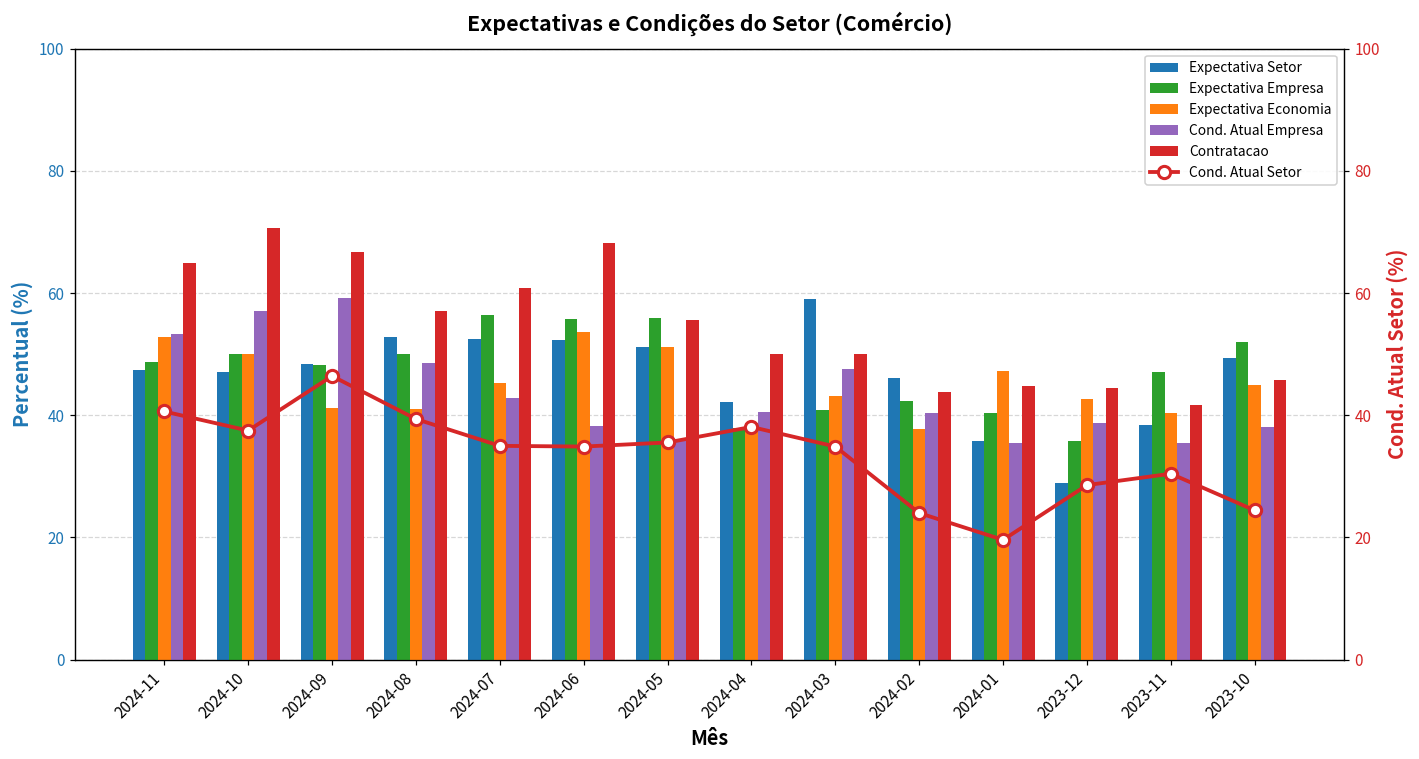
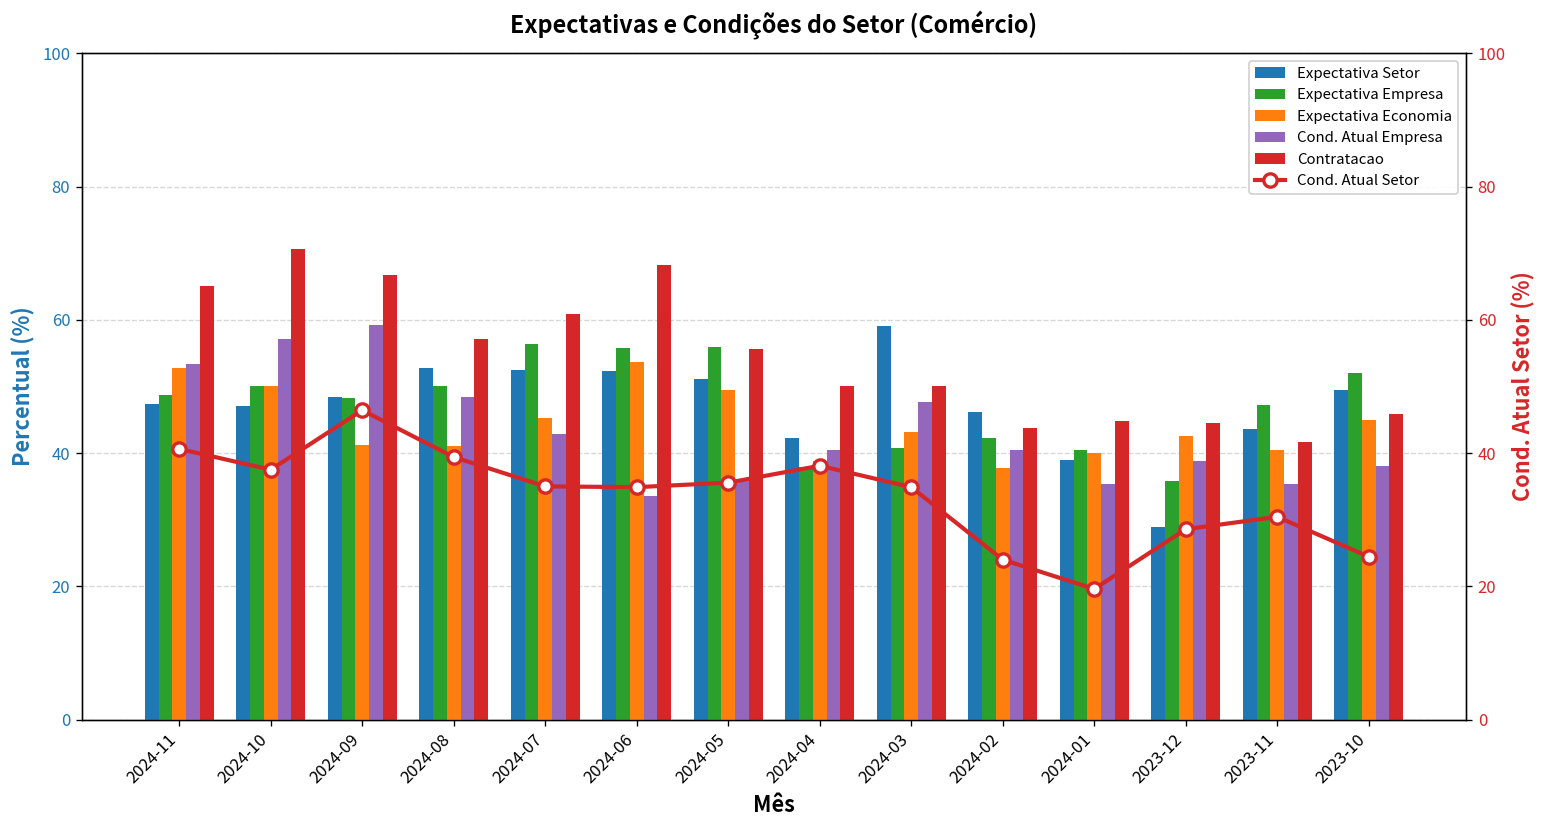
  {
    "Expectativa Setor": {
      "2024-11": 47,
      "2024-10": 47,
      "2024-09": 48,
      "2024-08": 53,
      "2024-07": 53,
      "2024-06": 52,
      "2024-05": 51,
      "2024-04": 42,
      "2024-03": 59,
      "2024-02": 46,
-     "2024-01": 36,
+     "2024-01": 39,
      "2023-12": 29,
-     "2023-11": 38,
+     "2023-11": 44,
      "2023-10": 49
    },
    "Expectativa Empresa": {
      "2024-11": 49,
      "2024-10": 50,
      "2024-09": 48,
      "2024-08": 50,
      "2024-07": 56,
      "2024-06": 56,
      "2024-05": 56,
      "2024-04": 38,
      "2024-03": 41,
      "2024-02": 42,
      "2024-01": 40,
      "2023-12": 36,
      "2023-11": 47,
      "2023-10": 52
    },
    "Expectativa Economia": {
      "2024-11": 53,
      "2024-10": 50,
      "2024-09": 41,
      "2024-08": 41,
      "2024-07": 45,
      "2024-06": 54,
-     "2024-05": 51,
+     "2024-05": 50,
      "2024-04": 39,
      "2024-03": 43,
      "2024-02": 38,
-     "2024-01": 47,
+     "2024-01": 40,
      "2023-12": 43,
      "2023-11": 40,
      "2023-10": 45
    },
    "Cond. Atual Empresa": {
      "2024-11": 53,
      "2024-10": 57,
      "2024-09": 59,
      "2024-08": 48,
      "2024-07": 43,
-     "2024-06": 38,
+     "2024-06": 33,
      "2024-05": 36,
      "2024-04": 40,
      "2024-03": 48,
      "2024-02": 40,
      "2024-01": 35,
      "2023-12": 39,
      "2023-11": 35,
      "2023-10": 38
    }
  }
